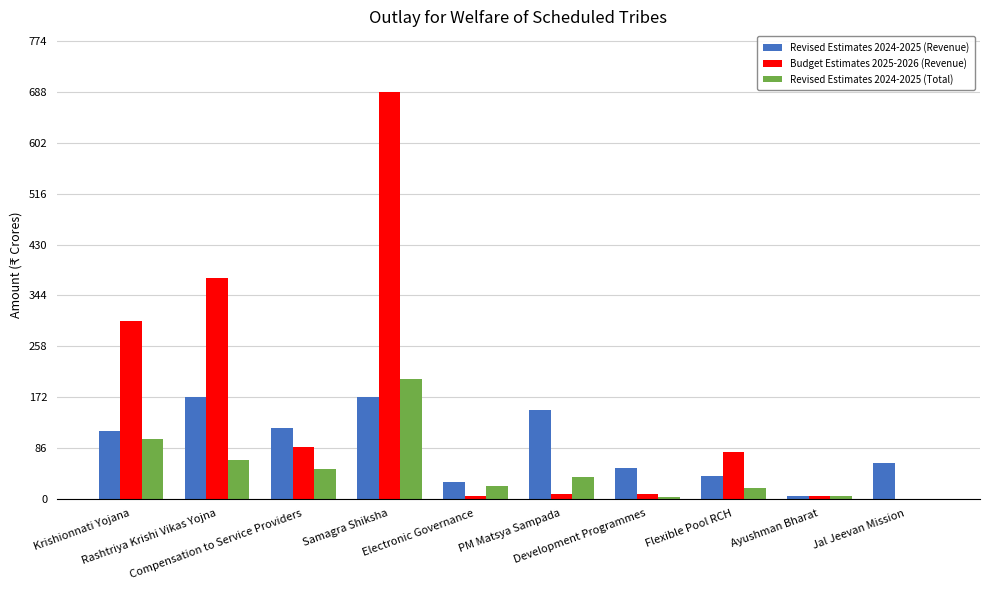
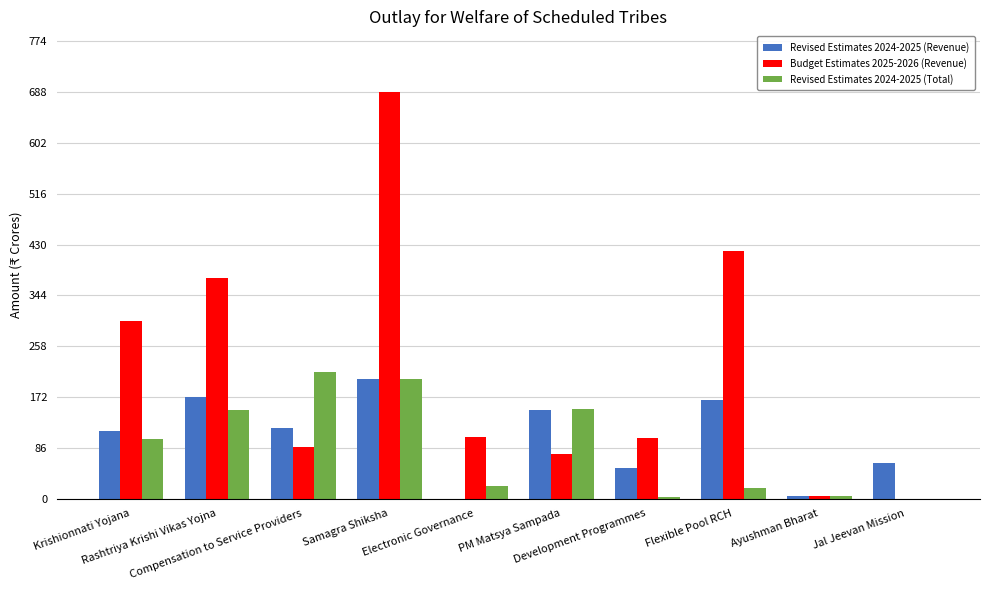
  {
    "Revised Estimates 2024-2025 (Revenue)": {
      "Krishionnati Yojana": 120,
      "Rashtriya Krishi Vikas Yojna": 170,
      "Compensation to Service Providers": 120,
-     "Samagra Shiksha": 170,
-     "Electronic Governance": 30,
+     "Samagra Shiksha": 200,
+     "Electronic Governance": 0,
      "PM Matsya Sampada": 150,
      "Development Programmes": 50,
-     "Flexible Pool RCH": 40,
+     "Flexible Pool RCH": 170,
      "Ayushman Bharat": 10,
      "Jal Jeevan Mission": 60
    },
    "Budget Estimates 2025-2026 (Revenue)": {
      "Krishionnati Yojana": 300,
      "Rashtriya Krishi Vikas Yojna": 370,
      "Compensation to Service Providers": 90,
      "Samagra Shiksha": 690,
-     "Electronic Governance": 10,
-     "PM Matsya Sampada": 10,
-     "Development Programmes": 10,
-     "Flexible Pool RCH": 80,
+     "Electronic Governance": 100,
+     "PM Matsya Sampada": 80,
+     "Development Programmes": 100,
+     "Flexible Pool RCH": 420,
      "Ayushman Bharat": 10
    },
    "Revised Estimates 2024-2025 (Total)": {
      "Krishionnati Yojana": 100,
-     "Rashtriya Krishi Vikas Yojna": 70,
-     "Compensation to Service Providers": 50,
+     "Rashtriya Krishi Vikas Yojna": 150,
+     "Compensation to Service Providers": 210,
      "Samagra Shiksha": 200,
      "Electronic Governance": 20,
-     "PM Matsya Sampada": 40,
+     "PM Matsya Sampada": 150,
      "Flexible Pool RCH": 20,
      "Ayushman Bharat": 10,
      "Jal Jeevan Mission": 0
    }
  }
